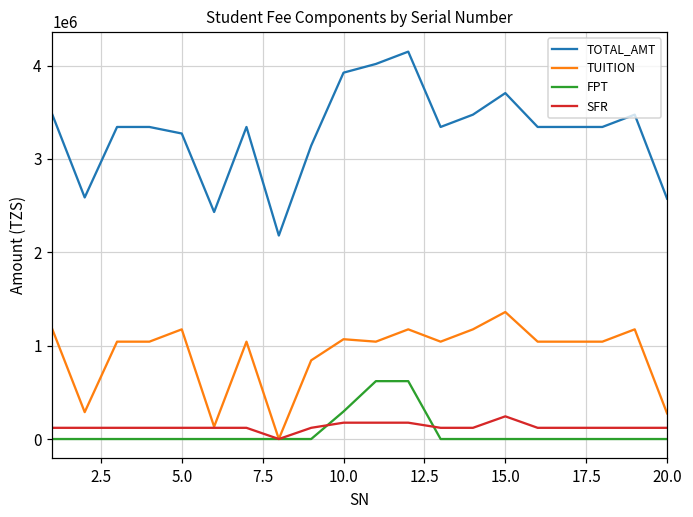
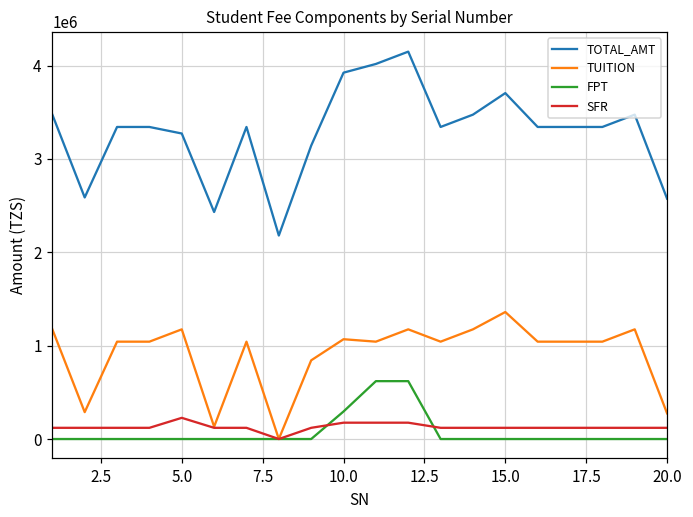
  {
    "TOTAL_AMT": {
      "5.0": 3300000,
      "10.0": 3900000,
      "15.0": 3700000,
      "20.0": 2600000
    },
    "TUITION": {
      "5.0": 1200000,
      "10.0": 1100000,
      "15.0": 1400000,
      "20.0": 300000
    },
    "FPT": {
      "5.0": 0,
      "10.0": 300000,
      "15.0": 0,
      "20.0": 0
    },
    "SFR": {
-     "5.0": 100000,
+     "5.0": 200000,
      "10.0": 200000,
-     "15.0": 200000,
+     "15.0": 100000,
      "20.0": 100000
    }
  }
